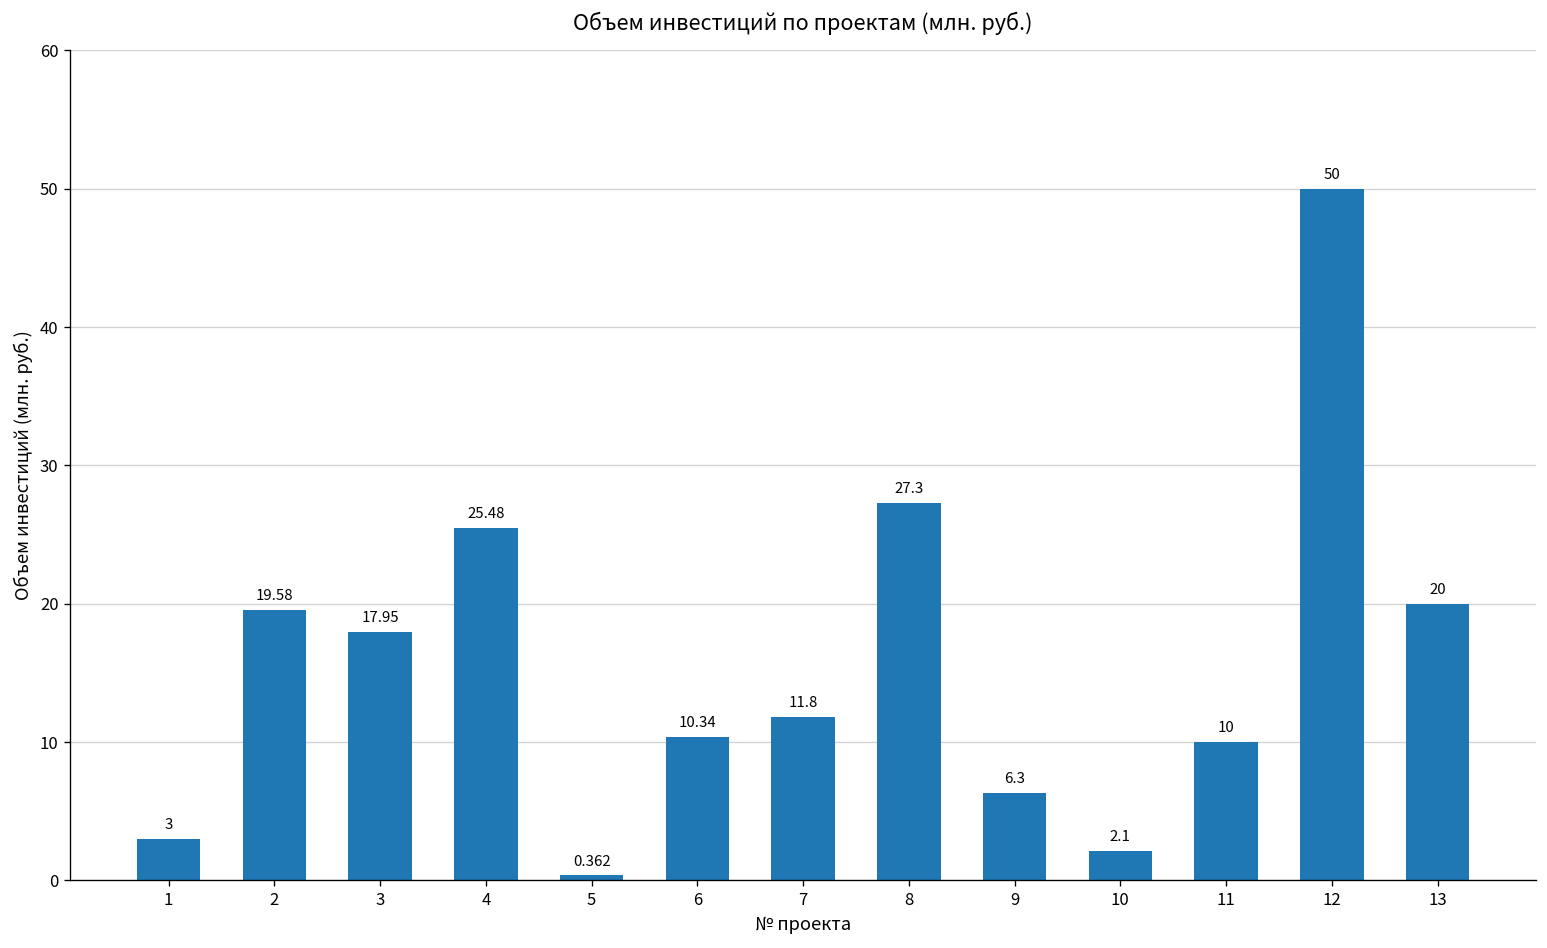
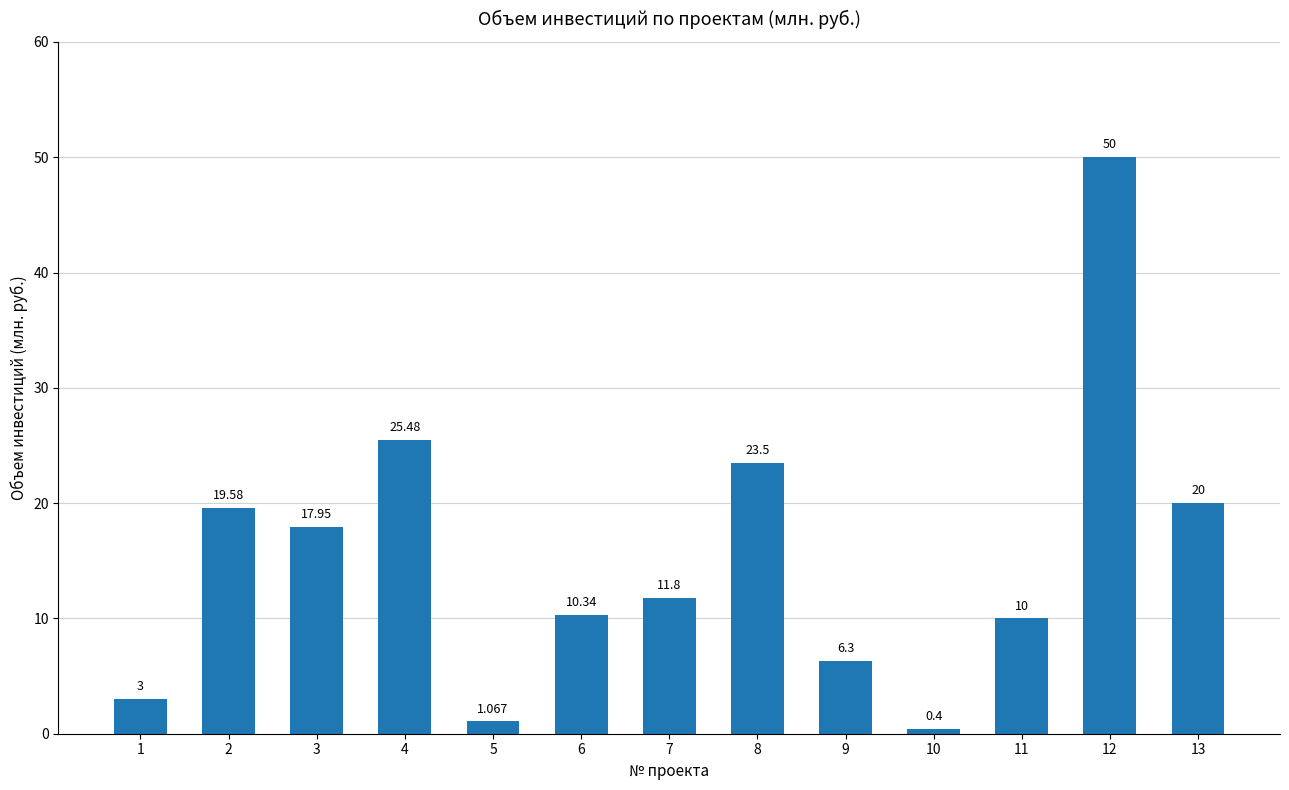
  {
    "1": 3,
    "2": 19.58,
    "3": 17.95,
    "4": 25.48,
-   "5": 0.362,
+   "5": 1.067,
    "6": 10.34,
    "7": 11.8,
-   "8": 27.3,
+   "8": 23.5,
    "9": 6.3,
-   "10": 2.1,
+   "10": 0.4,
    "11": 10,
    "12": 50,
    "13": 20
  }
